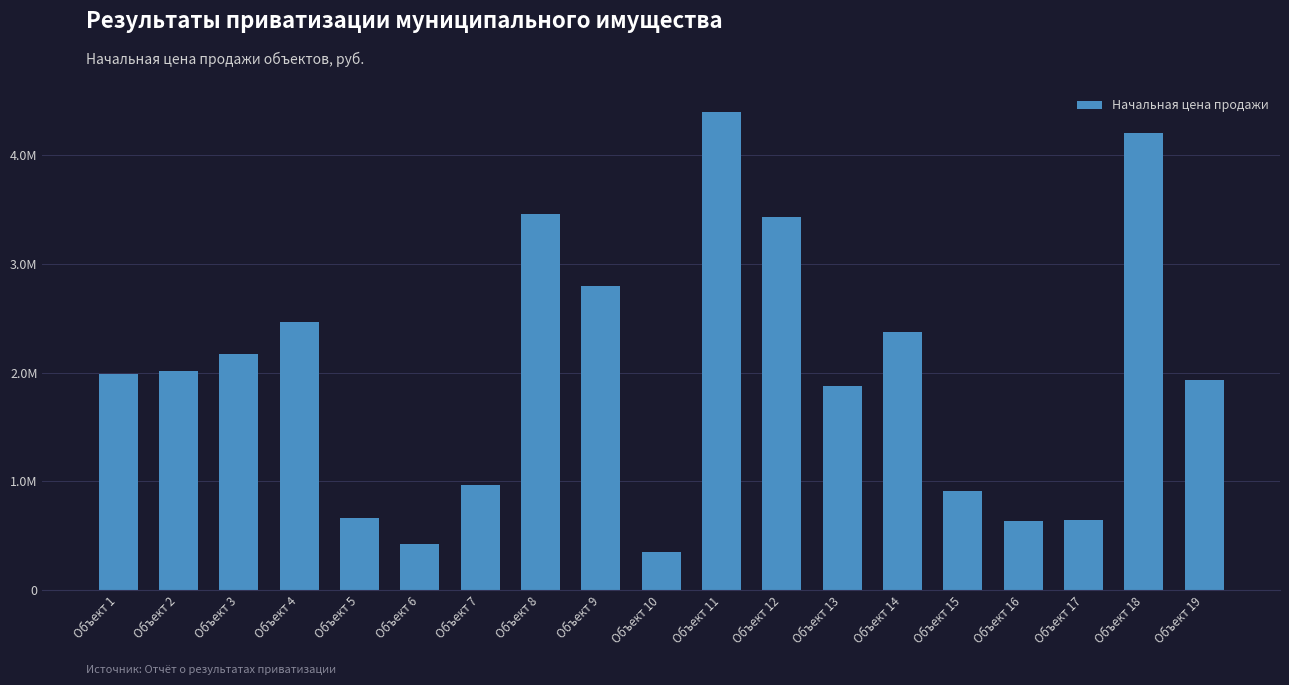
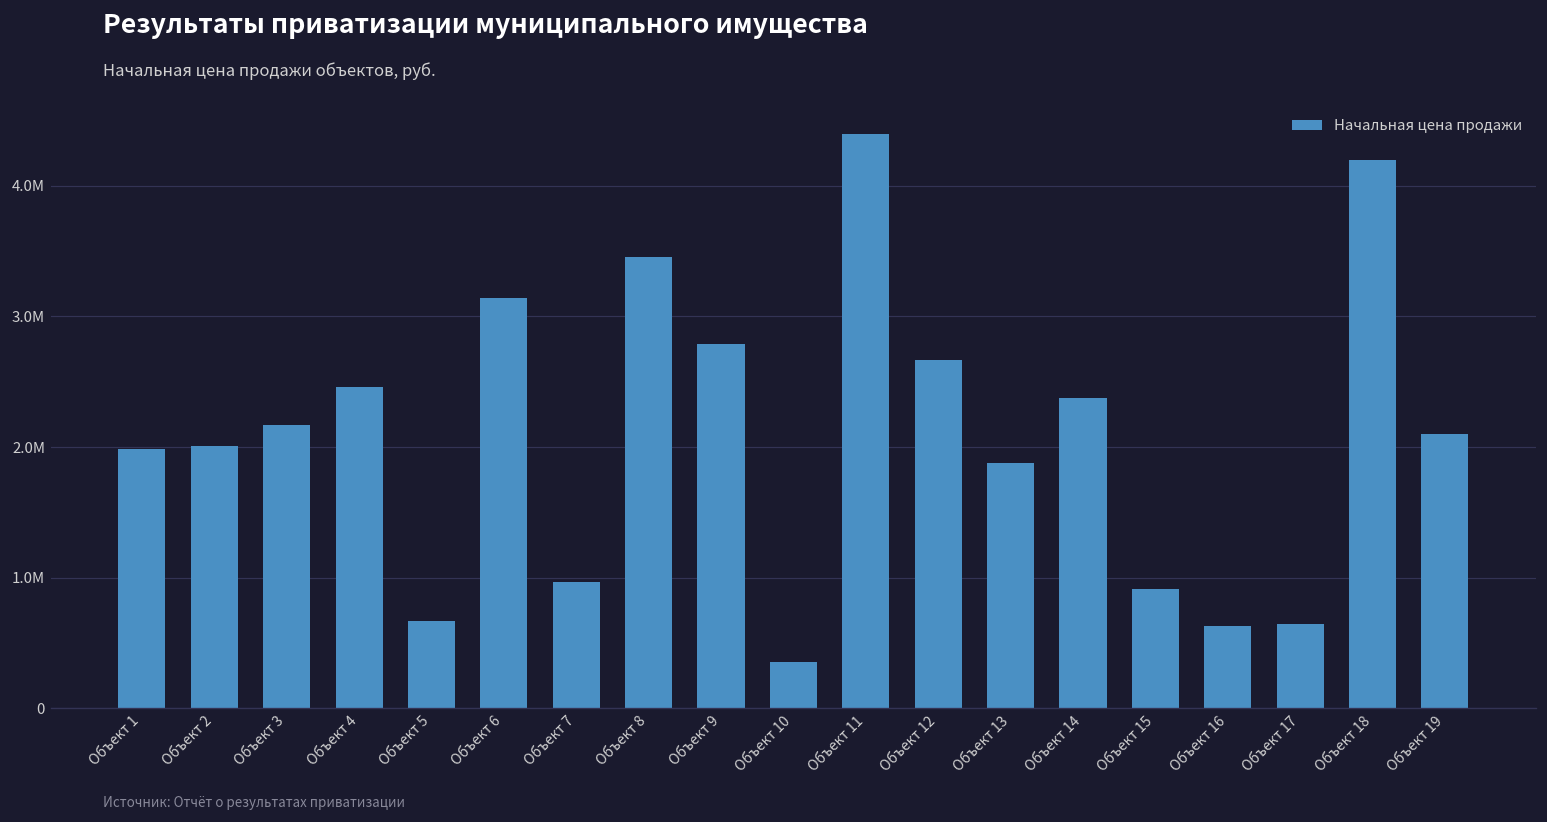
  {
    "Объект 1": 1980000,
    "Объект 2": 2010000,
    "Объект 3": 2170000,
    "Объект 4": 2460000,
    "Объект 5": 670000,
-   "Объект 6": 420000,
+   "Объект 6": 3140000,
    "Объект 7": 970000,
    "Объект 8": 3460000,
    "Объект 9": 2790000,
    "Объект 10": 360000,
    "Объект 11": 4390000,
-   "Объект 12": 3430000,
+   "Объект 12": 2670000,
    "Объект 13": 1880000,
    "Объект 14": 2380000,
    "Объект 15": 910000,
    "Объект 16": 630000,
    "Объект 17": 640000,
    "Объект 18": 4200000,
-   "Объект 19": 1930000
+   "Объект 19": 2100000
  }
